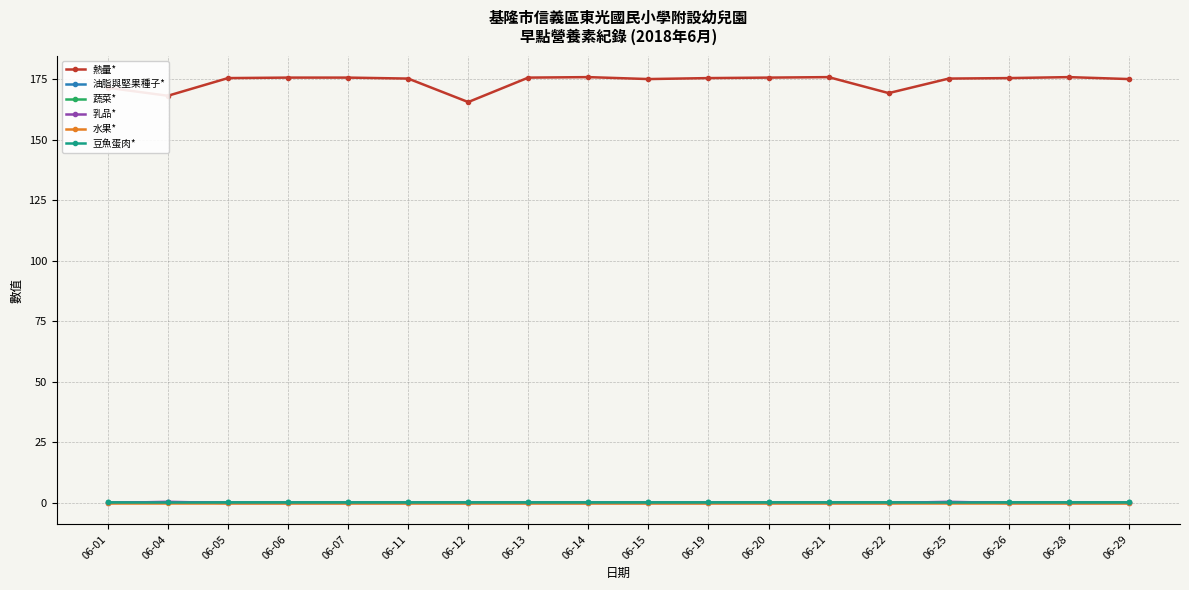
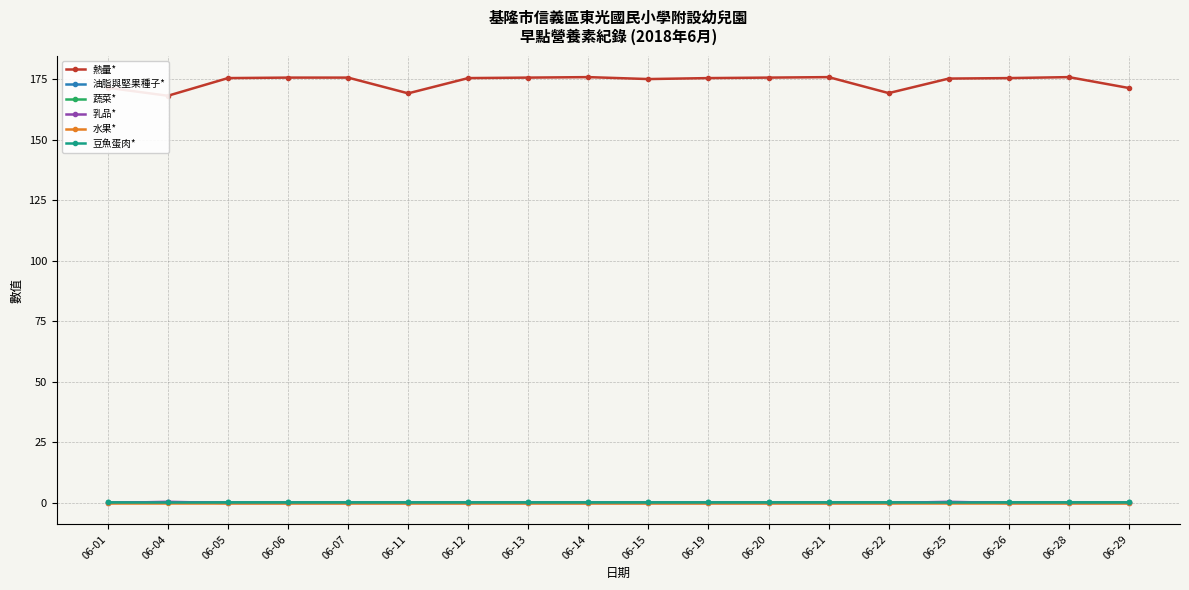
  {
    "熱量*": {
      "06-05": 176,
      "06-06": 176,
      "06-07": 176,
-     "06-11": 175,
-     "06-12": 166,
+     "06-11": 169,
+     "06-12": 176,
      "06-13": 176,
      "06-14": 176,
      "06-15": 175,
      "06-19": 176,
      "06-20": 176,
      "06-21": 176,
      "06-22": 169,
      "06-25": 175,
      "06-26": 176,
      "06-28": 176,
-     "06-29": 175
+     "06-29": 171
    }
  }
